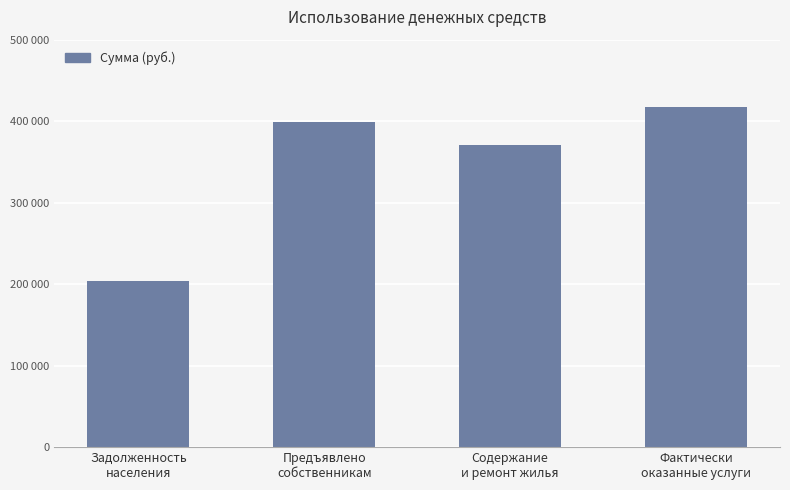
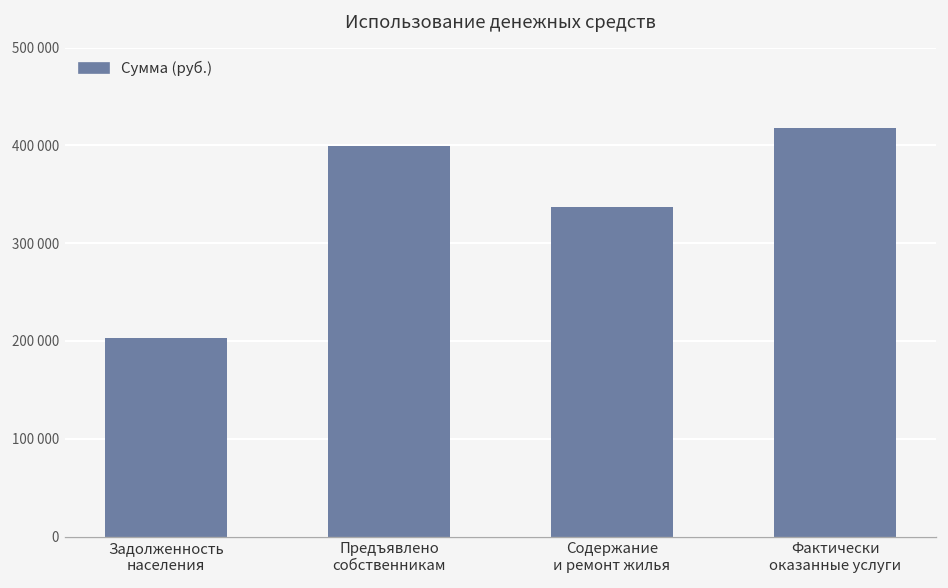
  {
    "Задолженность населения": 200000,
    "Предъявлено собственникам": 400000,
-   "Содержание и ремонт жилья": 370000,
+   "Содержание и ремонт жилья": 340000,
    "Фактически оказанные услуги": 420000
  }
